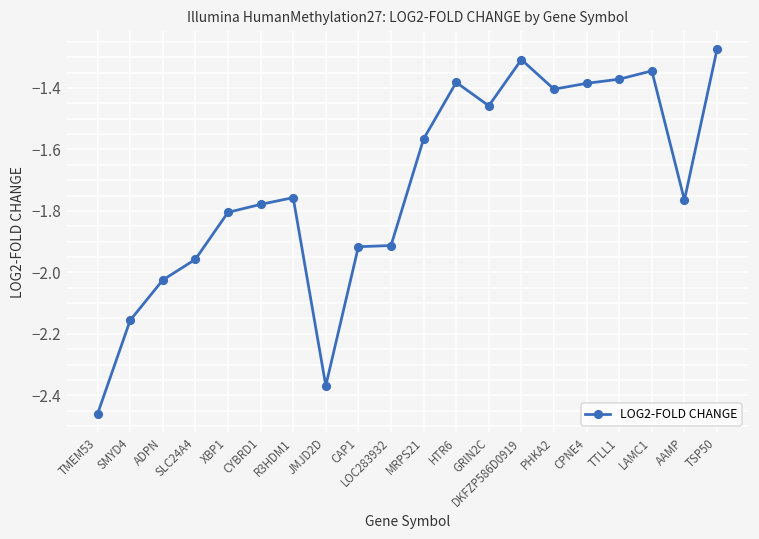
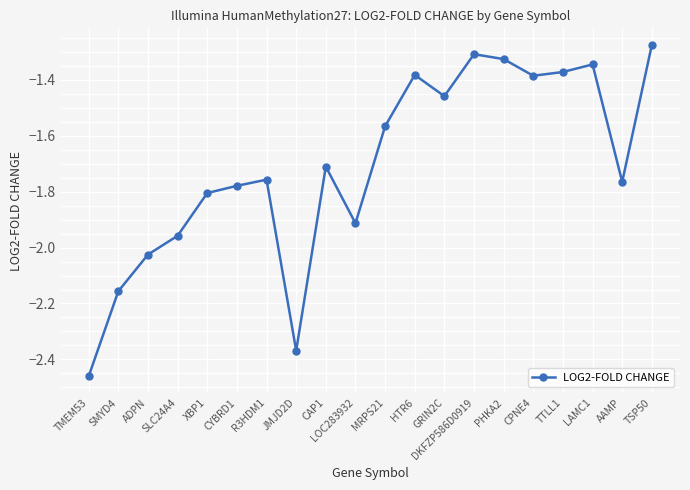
  {
    "TMEM53": -2.46,
    "SMYD4": -2.16,
    "ADPN": -2.02,
    "SLC24A4": -1.96,
    "XBP1": -1.80,
    "CYBRD1": -1.78,
    "R3HDM1": -1.76,
    "JMJD2D": -2.37,
-   "CAP1": -1.92,
+   "CAP1": -1.71,
    "LOC283932": -1.91,
    "MRPS21": -1.57,
    "HTR6": -1.38,
    "GRIN2C": -1.46,
    "DKFZP586D0919": -1.31,
-   "PHKA2": -1.40,
+   "PHKA2": -1.33,
    "CPNE4": -1.38,
    "TTLL1": -1.37,
    "LAMC1": -1.34,
    "AAMP": -1.76,
    "TSP50": -1.27
  }
